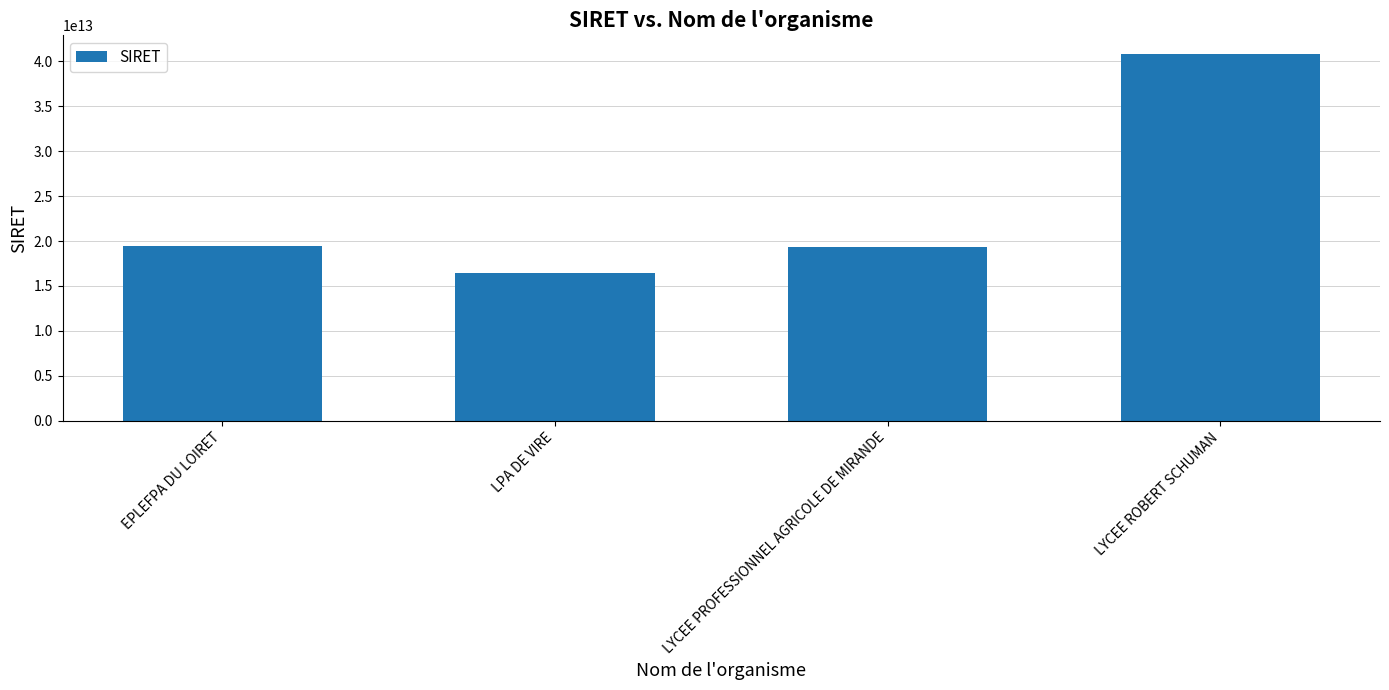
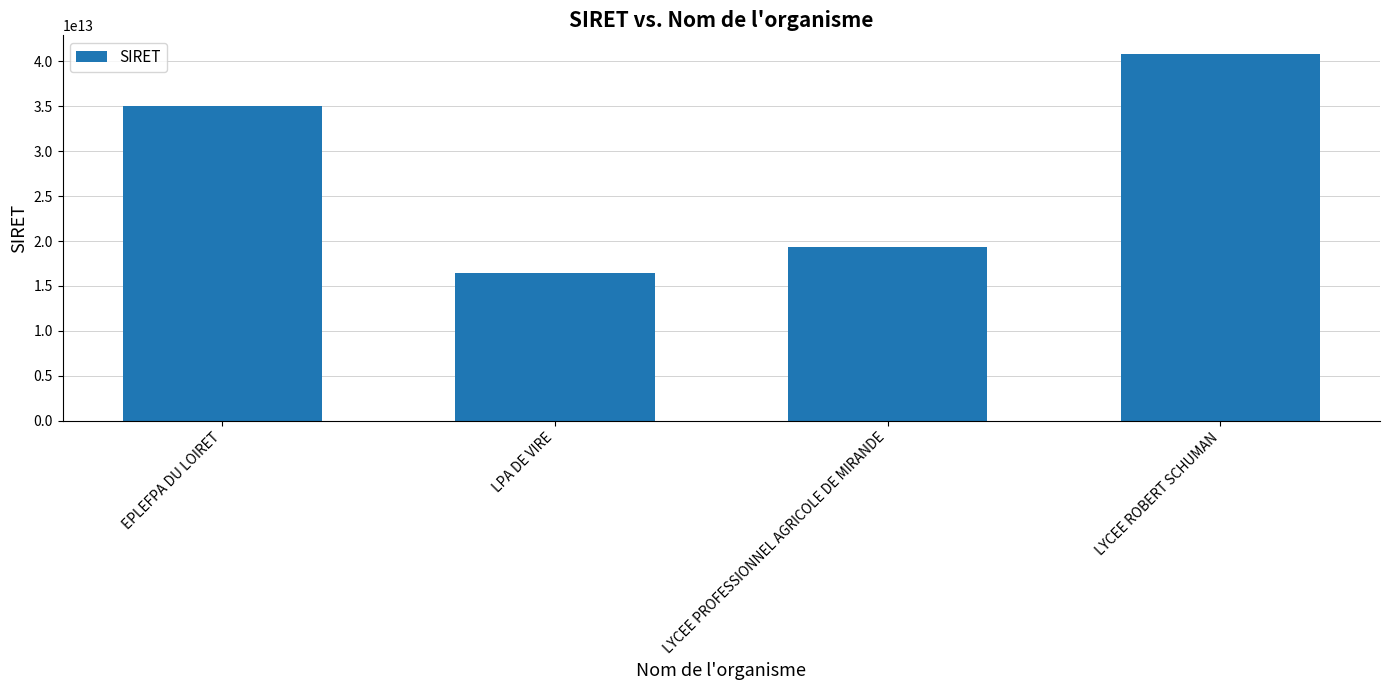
  {
-   "EPLEFPA DU LOIRET": 19000000000000,
+   "EPLEFPA DU LOIRET": 35000000000000,
    "LPA DE VIRE": 16000000000000,
    "LYCEE PROFESSIONNEL AGRICOLE DE MIRANDE": 19000000000000,
    "LYCEE ROBERT SCHUMAN": 41000000000000
  }
